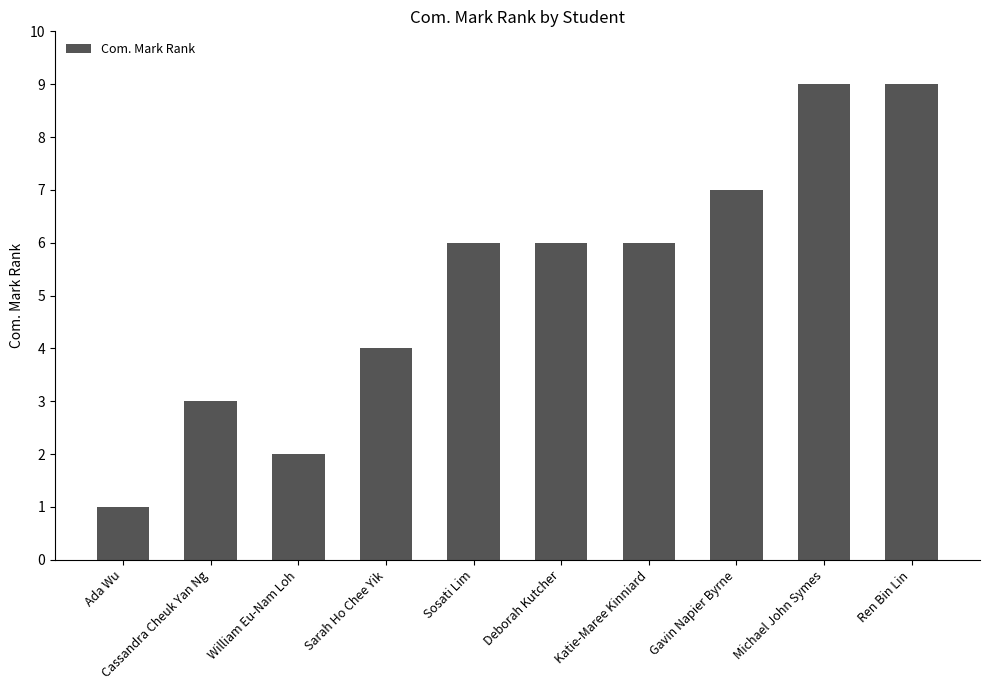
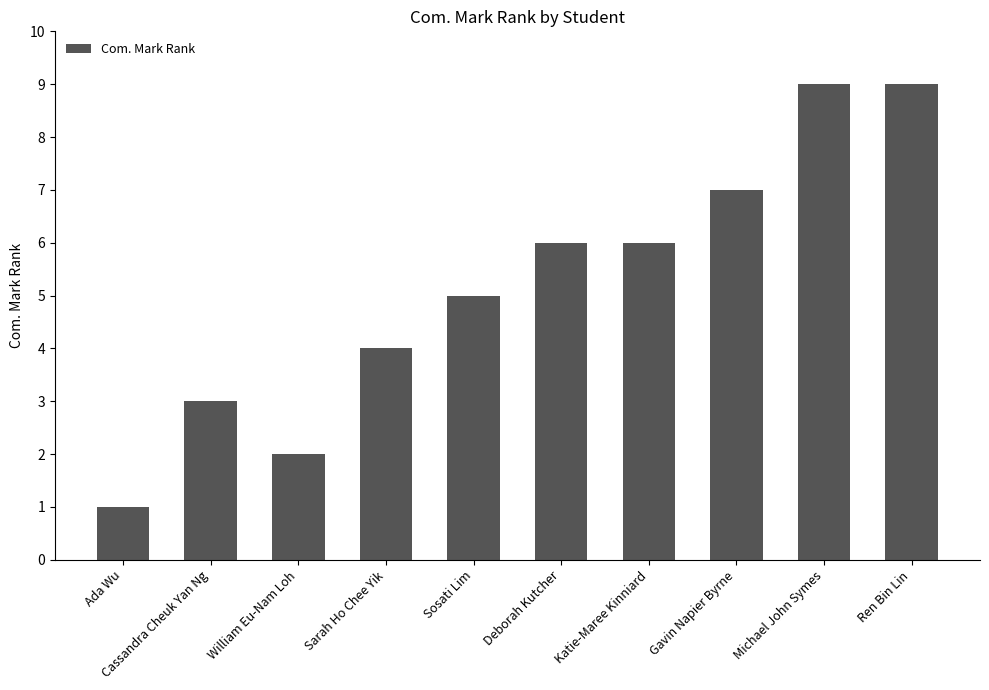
  {
    "Ada Wu": 1,
    "Cassandra Cheuk Yan Ng": 3,
    "William Eu-Nam Loh": 2,
    "Sarah Ho Chee Yik": 4,
-   "Sosati Lim": 6,
+   "Sosati Lim": 5,
    "Deborah Kutcher": 6,
    "Katie-Maree Kinniard": 6,
    "Gavin Napier Byrne": 7,
    "Michael John Symes": 9,
    "Ren Bin Lin": 9
  }
